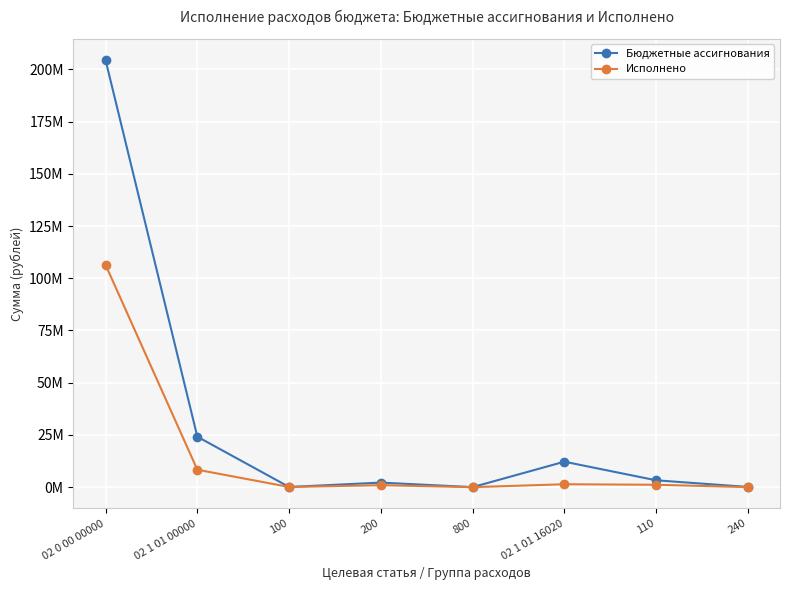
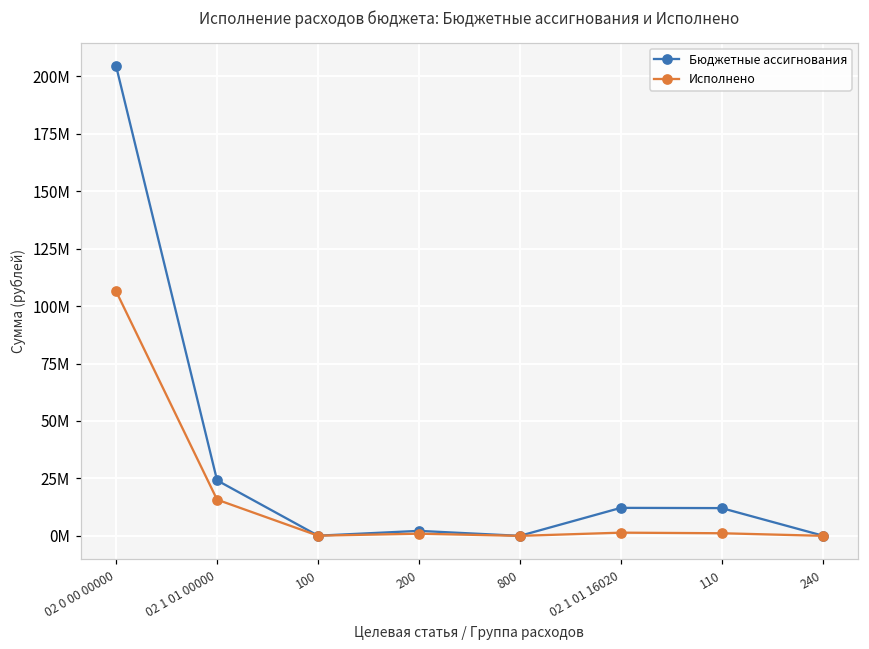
  {
    "Бюджетные ассигнования": {
      "02 0 00 00000": 204000000,
      "02 1 01 00000": 24000000,
      "200": 2000000,
      "02 1 01 16020": 12000000,
-     "110": 3000000
+     "110": 12000000
    },
    "Исполнено": {
      "02 0 00 00000": 106000000,
-     "02 1 01 00000": 8000000,
+     "02 1 01 00000": 16000000,
      "200": 1000000,
      "02 1 01 16020": 1000000,
      "110": 1000000
    }
  }
